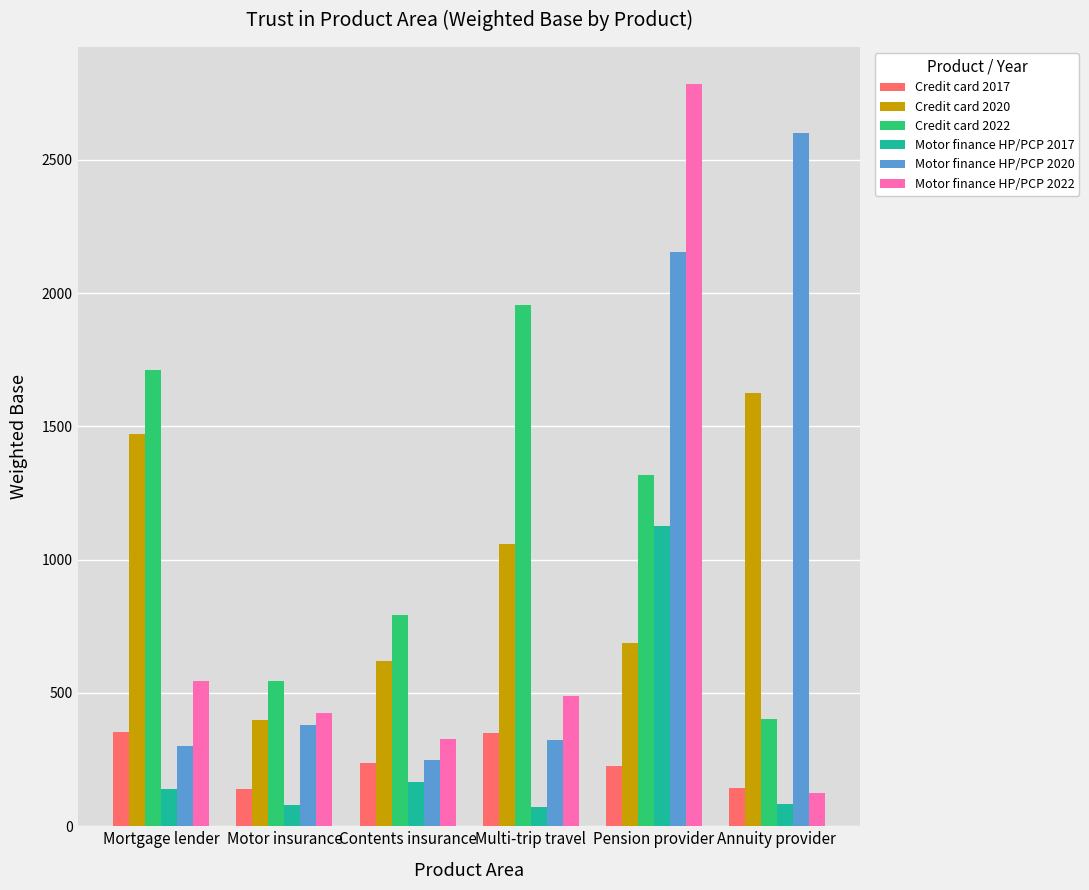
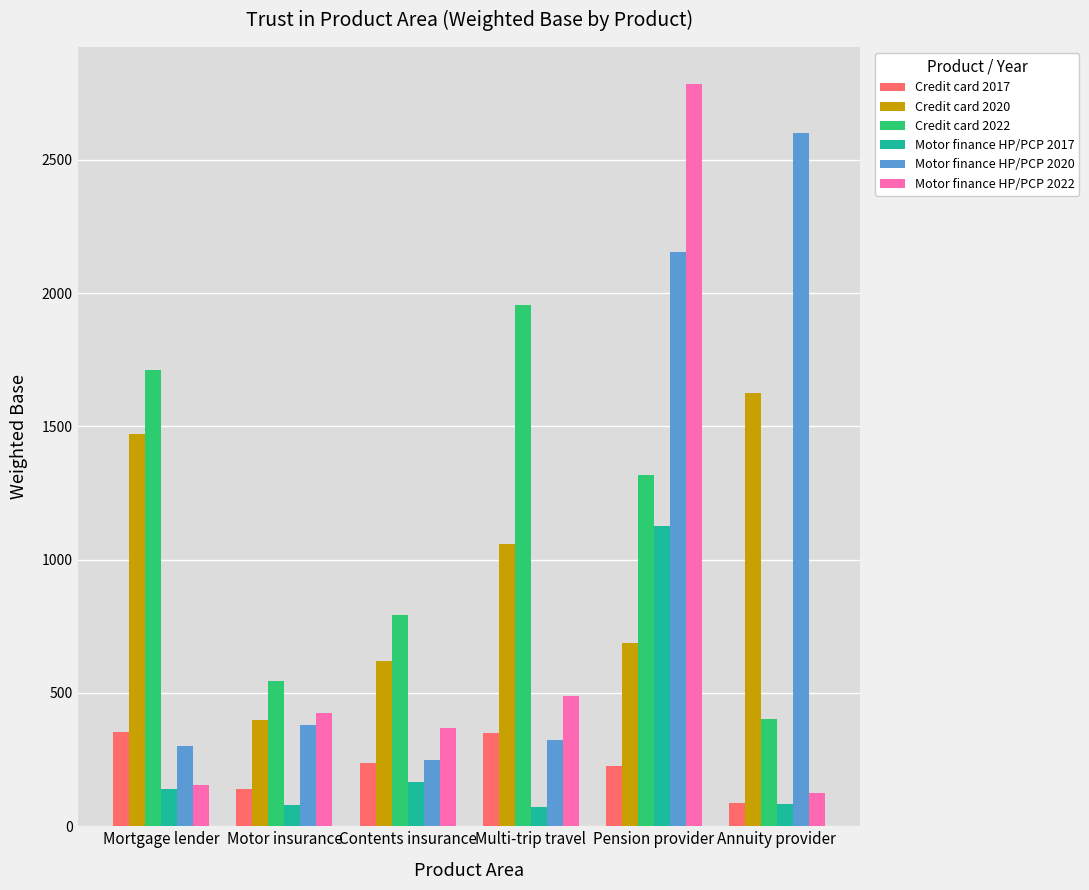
  {
    "Credit card 2017": {
      "Mortgage lender": 360,
      "Motor insurance": 140,
      "Contents insurance": 240,
      "Multi-trip travel": 350,
      "Pension provider": 230,
-     "Annuity provider": 140
+     "Annuity provider": 90
    },
    "Credit card 2020": {
      "Mortgage lender": 1470,
      "Motor insurance": 400,
      "Contents insurance": 620,
      "Multi-trip travel": 1060,
      "Pension provider": 690,
      "Annuity provider": 1620
    },
    "Motor finance HP/PCP 2020": {
      "Mortgage lender": 300,
      "Motor insurance": 380,
      "Contents insurance": 250,
      "Multi-trip travel": 320,
      "Pension provider": 2150,
      "Annuity provider": 2600
    },
    "Motor finance HP/PCP 2022": {
-     "Mortgage lender": 550,
+     "Mortgage lender": 160,
      "Motor insurance": 430,
-     "Contents insurance": 330,
+     "Contents insurance": 370,
      "Multi-trip travel": 490,
      "Pension provider": 2780,
      "Annuity provider": 130
    }
  }
